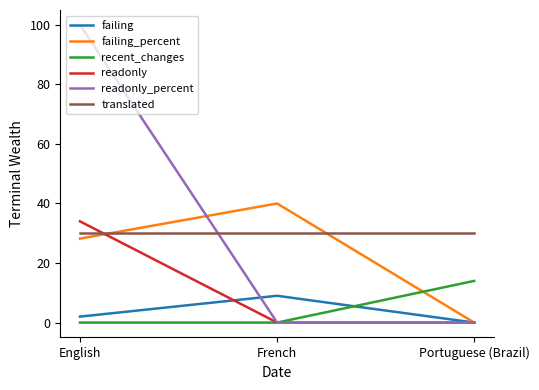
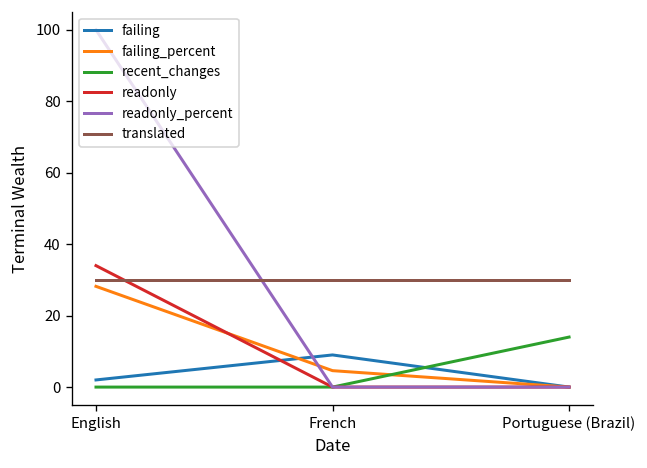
  {
    "failing": {
      "English": 2,
      "French": 9
    },
    "failing_percent": {
      "English": 28,
-     "French": 40
+     "French": 5
    },
    "recent_changes": {
      "English": 0,
      "Portuguese (Brazil)": 14
    },
    "readonly": {
      "English": 34
    },
    "translated": {
      "English": 30,
      "French": 30,
      "Portuguese (Brazil)": 30
    }
  }
